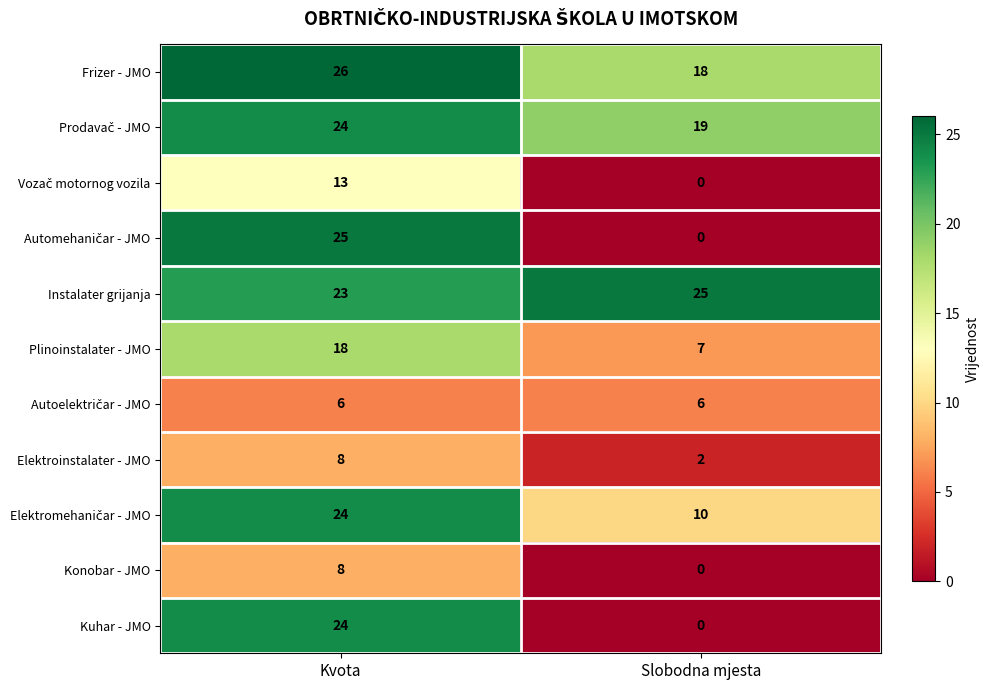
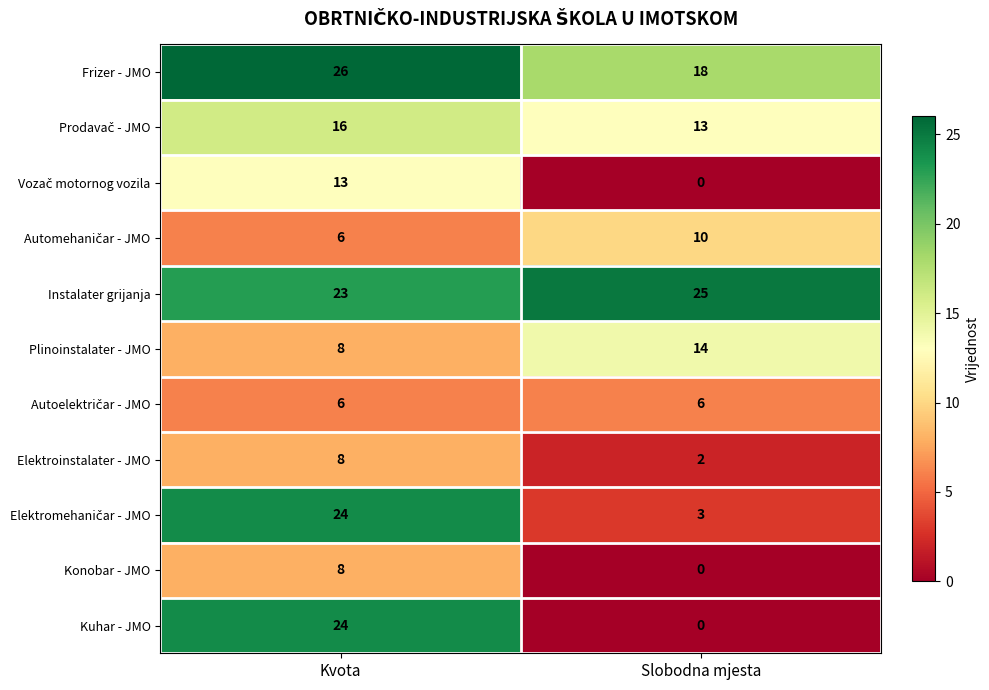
  {
    "Frizer - JMO": {
      "Kvota": 26,
      "Slobodna mjesta": 18
    },
    "Prodavač - JMO": {
-     "Kvota": 24,
-     "Slobodna mjesta": 19
+     "Kvota": 16,
+     "Slobodna mjesta": 13
    },
    "Vozač motornog vozila": {
      "Kvota": 13,
      "Slobodna mjesta": 0
    },
    "Automehaničar - JMO": {
-     "Kvota": 25,
-     "Slobodna mjesta": 0
+     "Kvota": 6,
+     "Slobodna mjesta": 10
    },
    "Instalater grijanja": {
      "Kvota": 23,
      "Slobodna mjesta": 25
    },
    "Plinoinstalater - JMO": {
-     "Kvota": 18,
-     "Slobodna mjesta": 7
+     "Kvota": 8,
+     "Slobodna mjesta": 14
    },
    "Autoelektričar - JMO": {
      "Kvota": 6,
      "Slobodna mjesta": 6
    },
    "Elektroinstalater - JMO": {
      "Kvota": 8,
      "Slobodna mjesta": 2
    },
    "Elektromehaničar - JMO": {
      "Kvota": 24,
-     "Slobodna mjesta": 10
+     "Slobodna mjesta": 3
    },
    "Konobar - JMO": {
      "Kvota": 8,
      "Slobodna mjesta": 0
    },
    "Kuhar - JMO": {
      "Kvota": 24,
      "Slobodna mjesta": 0
    }
  }
